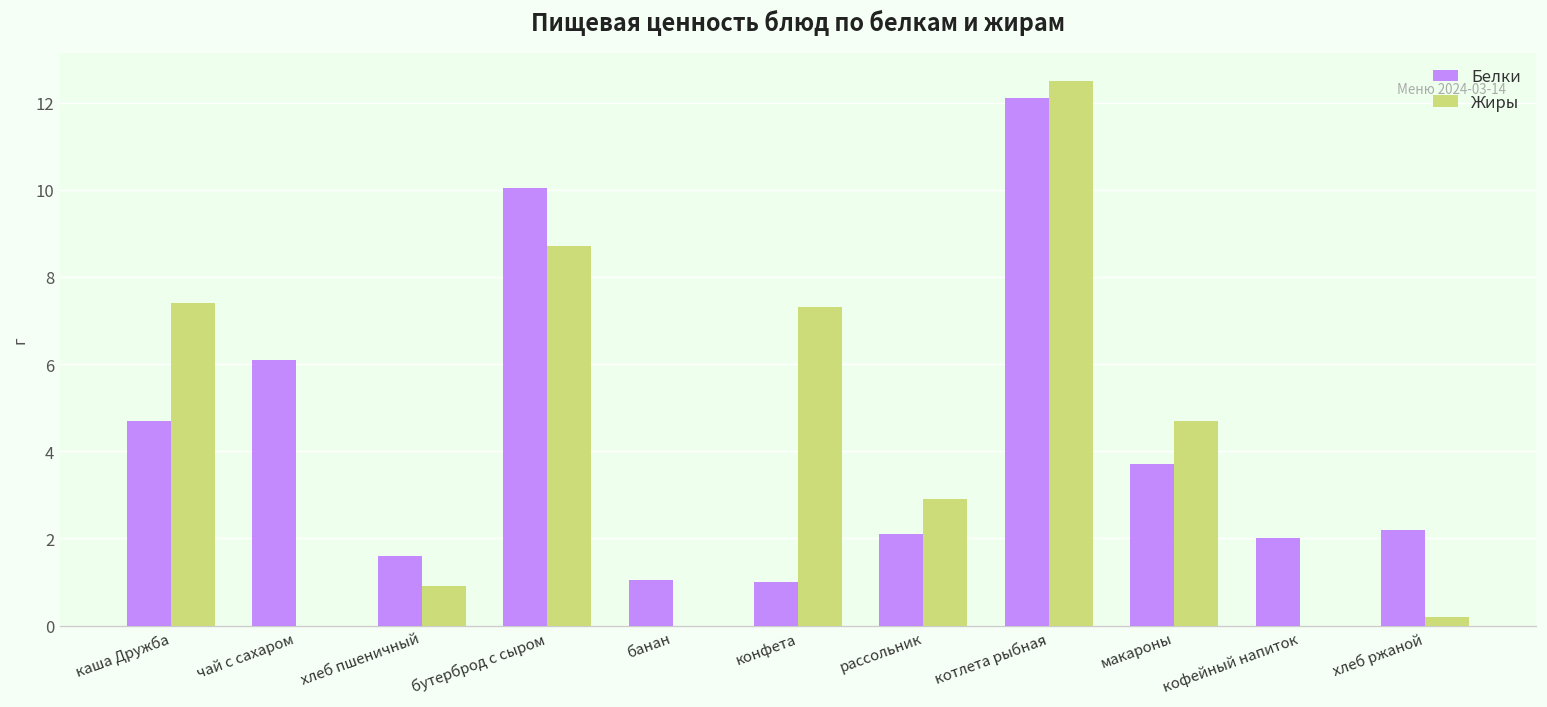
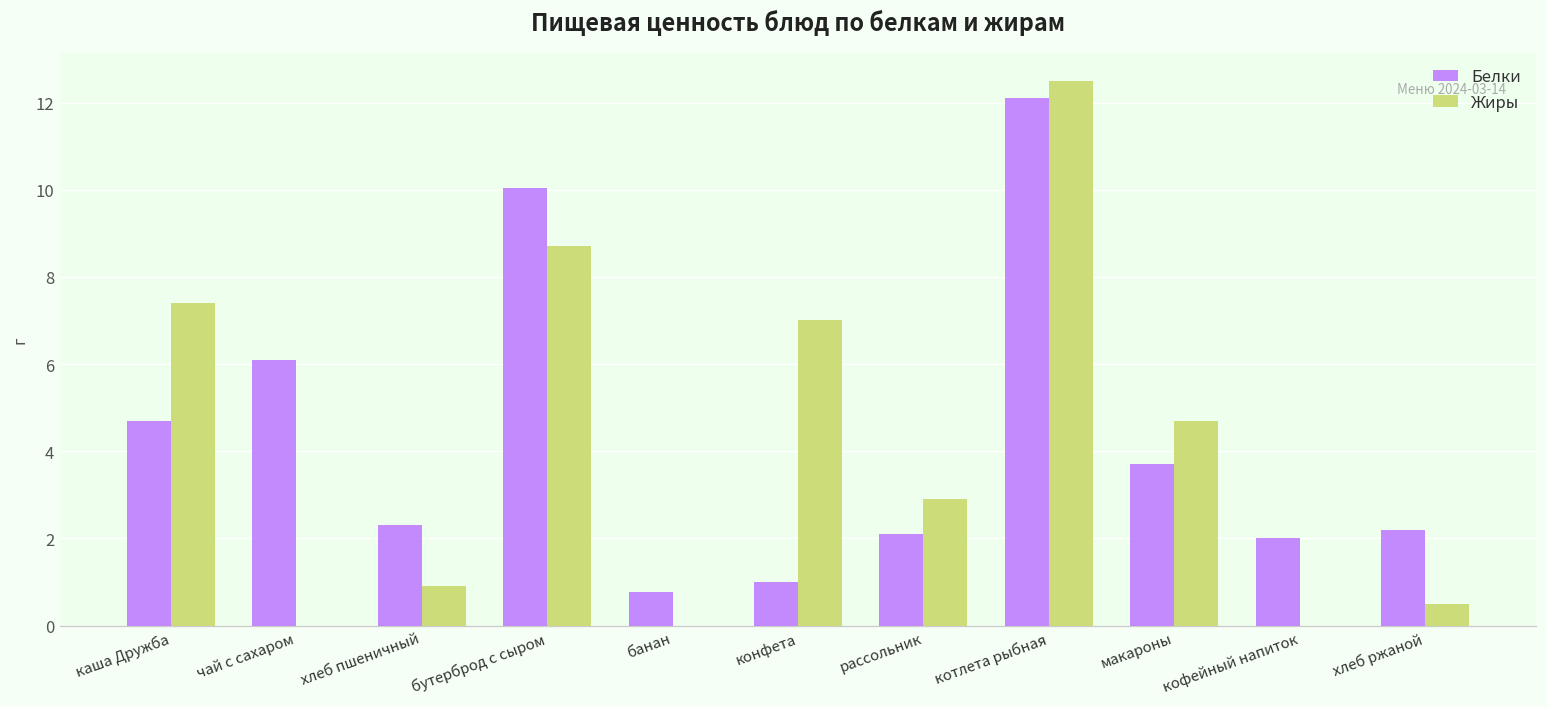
  {
    "Белки": {
      "каша Дружба": 4.7,
      "чай с сахаром": 6.1,
-     "хлеб пшеничный": 1.6,
+     "хлеб пшеничный": 2.3,
      "бутерброд с сыром": 10.1,
-     "банан": 1.1,
+     "банан": 0.8,
      "конфета": 1.0,
      "рассольник": 2.1,
      "котлета рыбная": 12.1,
      "макароны": 3.7,
      "кофейный напиток": 2.0,
      "хлеб ржаной": 2.2
    },
    "Жиры": {
      "каша Дружба": 7.4,
      "чай с сахаром": 0.0,
      "хлеб пшеничный": 0.9,
      "бутерброд с сыром": 8.7,
      "банан": 0.0,
-     "конфета": 7.3,
+     "конфета": 7.0,
      "рассольник": 2.9,
      "котлета рыбная": 12.5,
      "макароны": 4.7,
      "кофейный напиток": 0.0,
-     "хлеб ржаной": 0.2
+     "хлеб ржаной": 0.5
    }
  }
